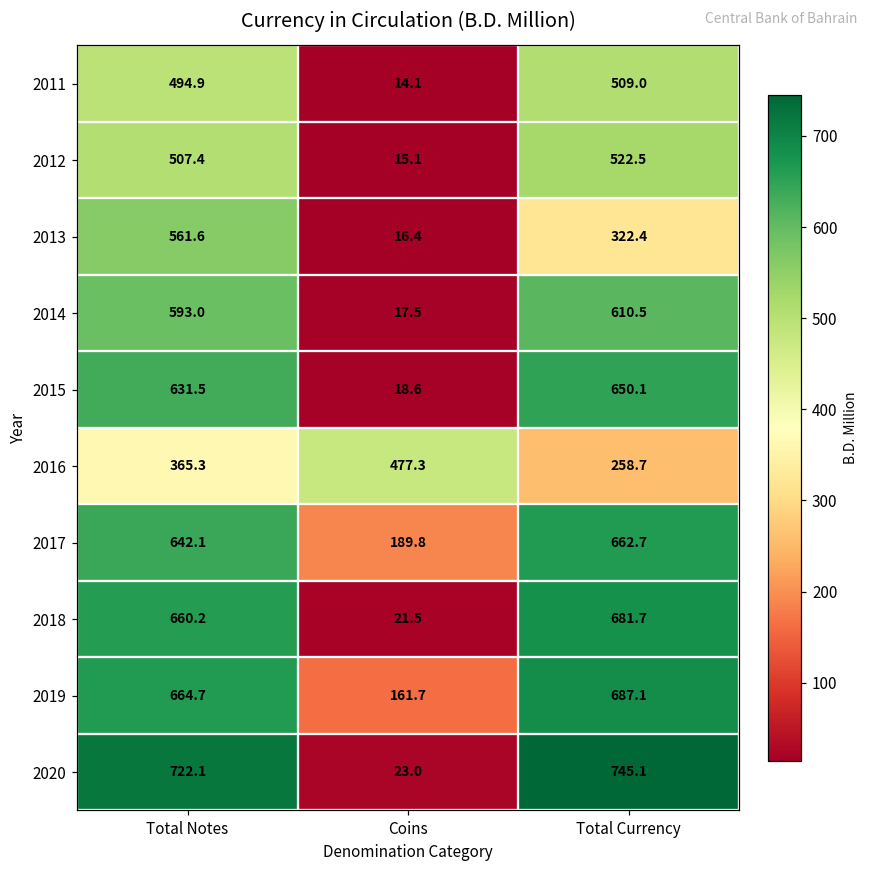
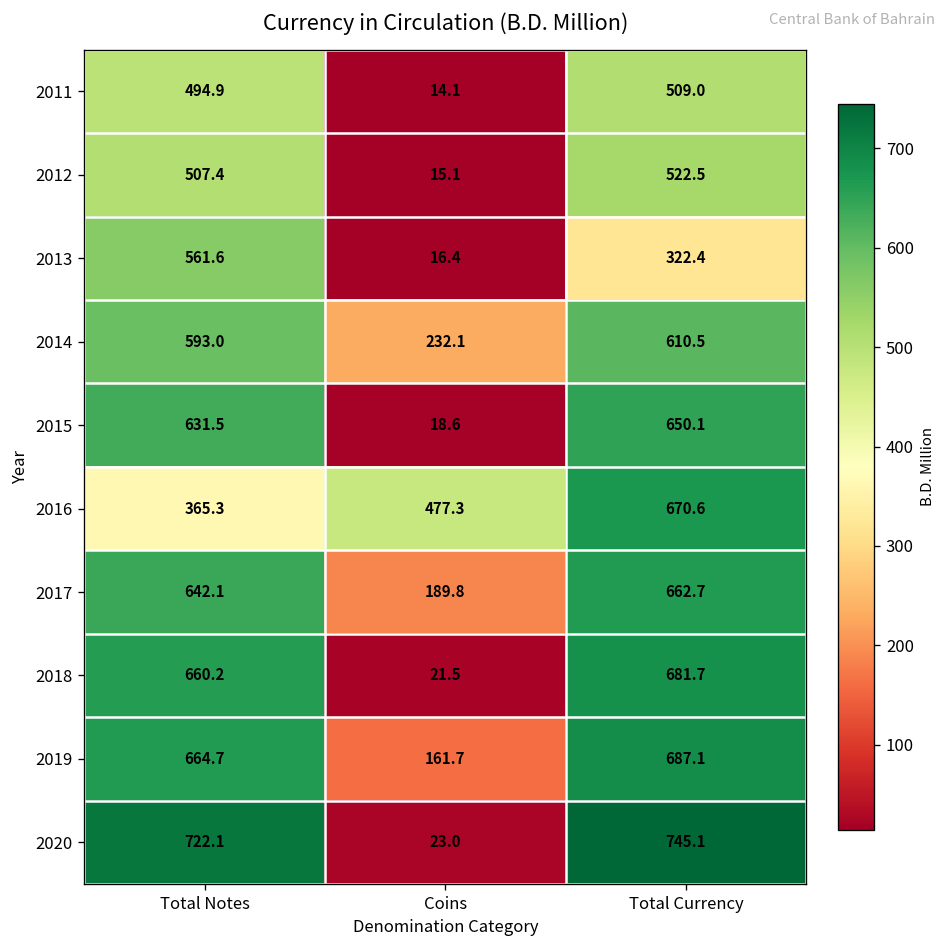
  {
    "2011": {
      "Total Notes": 494.9,
      "Coins": 14.1,
      "Total Currency": 509.0
    },
    "2012": {
      "Total Notes": 507.4,
      "Coins": 15.1,
      "Total Currency": 522.5
    },
    "2013": {
      "Total Notes": 561.6,
      "Coins": 16.4,
      "Total Currency": 322.4
    },
    "2014": {
      "Total Notes": 593.0,
-     "Coins": 17.5,
+     "Coins": 232.1,
      "Total Currency": 610.5
    },
    "2015": {
      "Total Notes": 631.5,
      "Coins": 18.6,
      "Total Currency": 650.1
    },
    "2016": {
      "Total Notes": 365.3,
      "Coins": 477.3,
-     "Total Currency": 258.7
+     "Total Currency": 670.6
    },
    "2017": {
      "Total Notes": 642.1,
      "Coins": 189.8,
      "Total Currency": 662.7
    },
    "2018": {
      "Total Notes": 660.2,
      "Coins": 21.5,
      "Total Currency": 681.7
    },
    "2019": {
      "Total Notes": 664.7,
      "Coins": 161.7,
      "Total Currency": 687.1
    },
    "2020": {
      "Total Notes": 722.1,
      "Coins": 23.0,
      "Total Currency": 745.1
    }
  }
